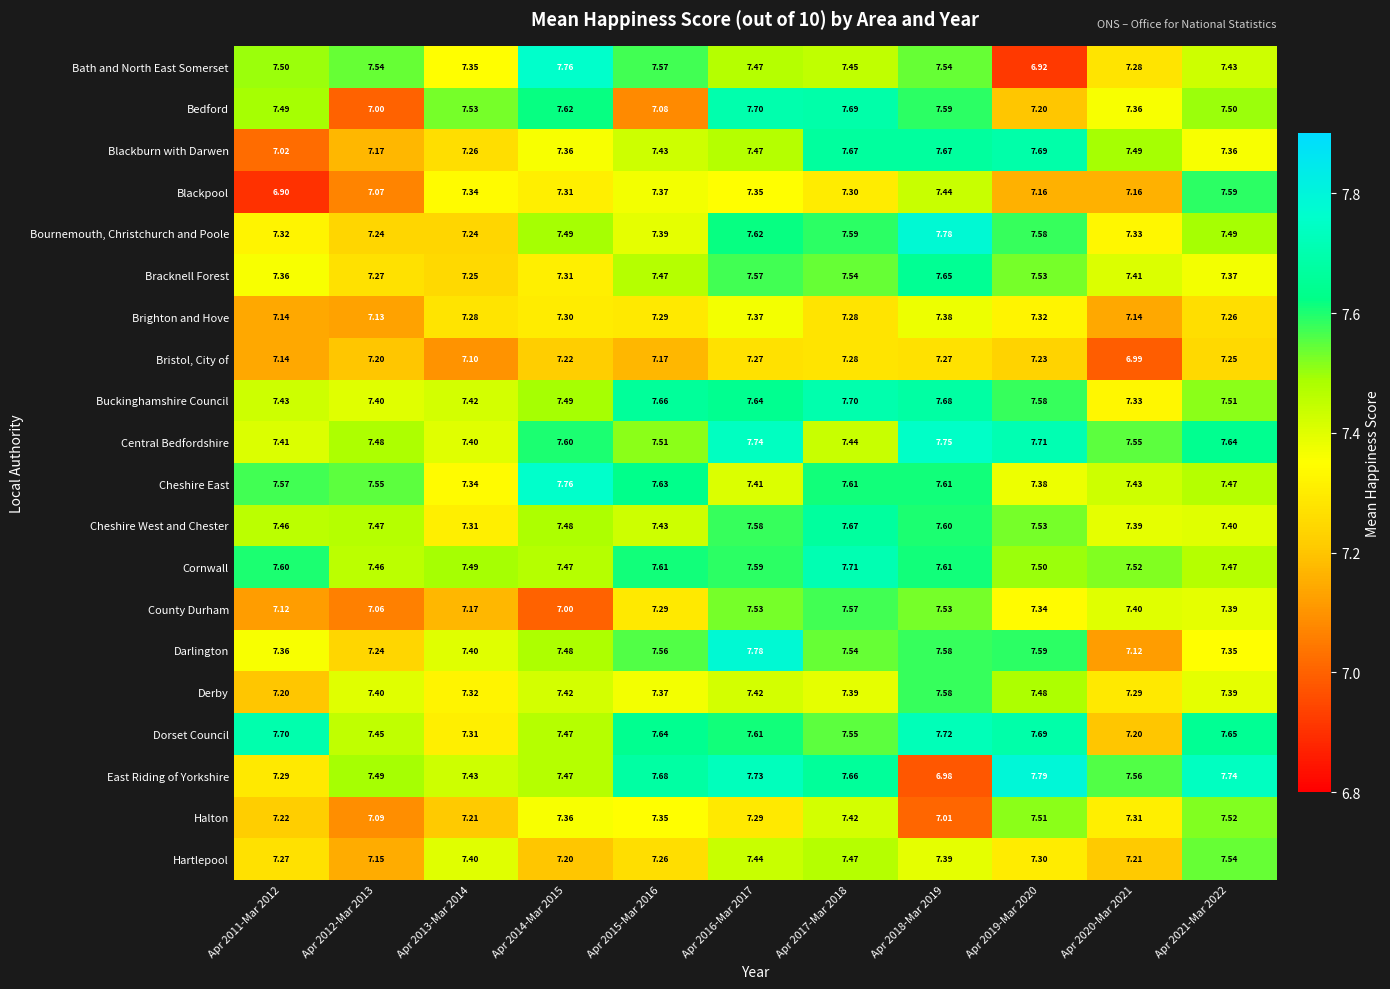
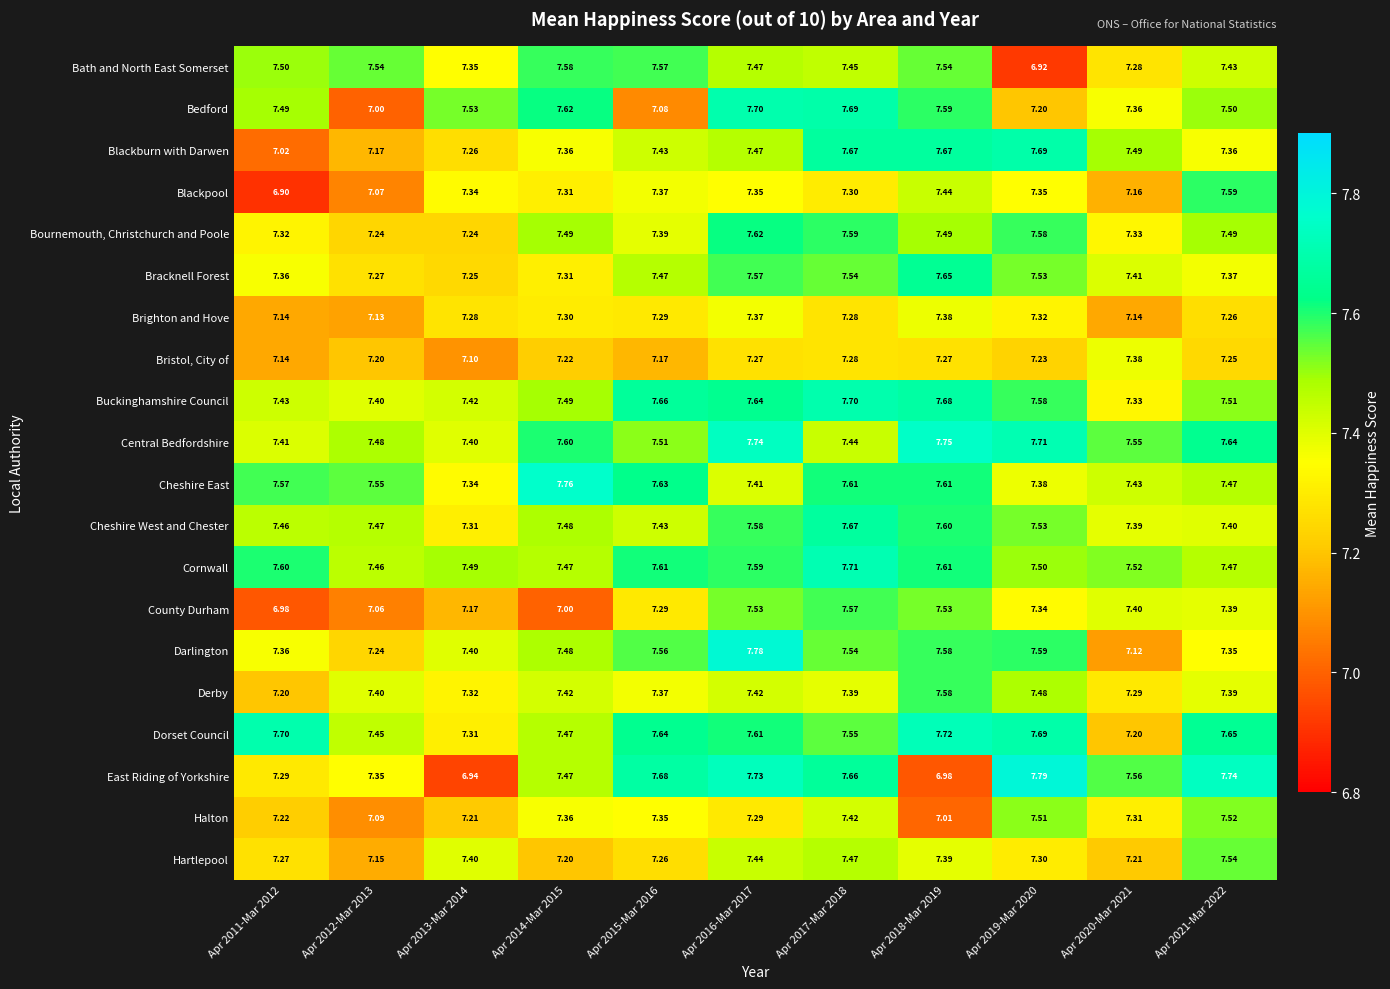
  {
    "Bath and North East Somerset": {
      "Apr 2011-Mar 2012": 7.50,
      "Apr 2012-Mar 2013": 7.54,
      "Apr 2013-Mar 2014": 7.35,
-     "Apr 2014-Mar 2015": 7.76,
+     "Apr 2014-Mar 2015": 7.58,
      "Apr 2015-Mar 2016": 7.57,
      "Apr 2016-Mar 2017": 7.47,
      "Apr 2017-Mar 2018": 7.45,
      "Apr 2018-Mar 2019": 7.54,
      "Apr 2019-Mar 2020": 6.92,
      "Apr 2020-Mar 2021": 7.28,
      "Apr 2021-Mar 2022": 7.43
    },
    "Blackpool": {
      "Apr 2011-Mar 2012": 6.90,
      "Apr 2012-Mar 2013": 7.07,
      "Apr 2013-Mar 2014": 7.34,
      "Apr 2014-Mar 2015": 7.31,
      "Apr 2015-Mar 2016": 7.37,
      "Apr 2016-Mar 2017": 7.35,
      "Apr 2017-Mar 2018": 7.30,
      "Apr 2018-Mar 2019": 7.44,
-     "Apr 2019-Mar 2020": 7.16,
+     "Apr 2019-Mar 2020": 7.35,
      "Apr 2020-Mar 2021": 7.16,
      "Apr 2021-Mar 2022": 7.59
    },
    "Bournemouth, Christchurch and Poole": {
      "Apr 2011-Mar 2012": 7.32,
      "Apr 2012-Mar 2013": 7.24,
      "Apr 2013-Mar 2014": 7.24,
      "Apr 2014-Mar 2015": 7.49,
      "Apr 2015-Mar 2016": 7.39,
      "Apr 2016-Mar 2017": 7.62,
      "Apr 2017-Mar 2018": 7.59,
-     "Apr 2018-Mar 2019": 7.78,
+     "Apr 2018-Mar 2019": 7.49,
      "Apr 2019-Mar 2020": 7.58,
      "Apr 2020-Mar 2021": 7.33,
      "Apr 2021-Mar 2022": 7.49
    },
    "Bristol, City of": {
      "Apr 2011-Mar 2012": 7.14,
      "Apr 2012-Mar 2013": 7.20,
      "Apr 2013-Mar 2014": 7.10,
      "Apr 2014-Mar 2015": 7.22,
      "Apr 2015-Mar 2016": 7.17,
      "Apr 2016-Mar 2017": 7.27,
      "Apr 2017-Mar 2018": 7.28,
      "Apr 2018-Mar 2019": 7.27,
      "Apr 2019-Mar 2020": 7.23,
-     "Apr 2020-Mar 2021": 6.99,
+     "Apr 2020-Mar 2021": 7.38,
      "Apr 2021-Mar 2022": 7.25
    },
    "County Durham": {
-     "Apr 2011-Mar 2012": 7.12,
+     "Apr 2011-Mar 2012": 6.98,
      "Apr 2012-Mar 2013": 7.06,
      "Apr 2013-Mar 2014": 7.17,
      "Apr 2014-Mar 2015": 7.00,
      "Apr 2015-Mar 2016": 7.29,
      "Apr 2016-Mar 2017": 7.53,
      "Apr 2017-Mar 2018": 7.57,
      "Apr 2018-Mar 2019": 7.53,
      "Apr 2019-Mar 2020": 7.34,
      "Apr 2020-Mar 2021": 7.40,
      "Apr 2021-Mar 2022": 7.39
    },
    "East Riding of Yorkshire": {
      "Apr 2011-Mar 2012": 7.29,
-     "Apr 2012-Mar 2013": 7.49,
-     "Apr 2013-Mar 2014": 7.43,
+     "Apr 2012-Mar 2013": 7.35,
+     "Apr 2013-Mar 2014": 6.94,
      "Apr 2014-Mar 2015": 7.47,
      "Apr 2015-Mar 2016": 7.68,
      "Apr 2016-Mar 2017": 7.73,
      "Apr 2017-Mar 2018": 7.66,
      "Apr 2018-Mar 2019": 6.98,
      "Apr 2019-Mar 2020": 7.79,
      "Apr 2020-Mar 2021": 7.56,
      "Apr 2021-Mar 2022": 7.74
    }
  }
